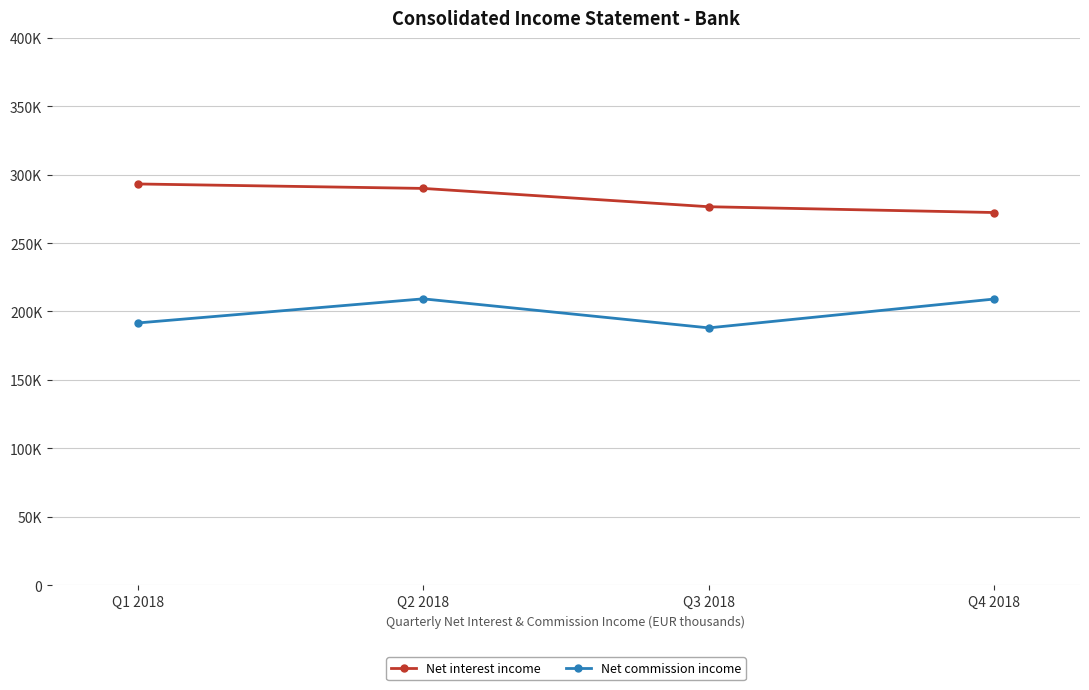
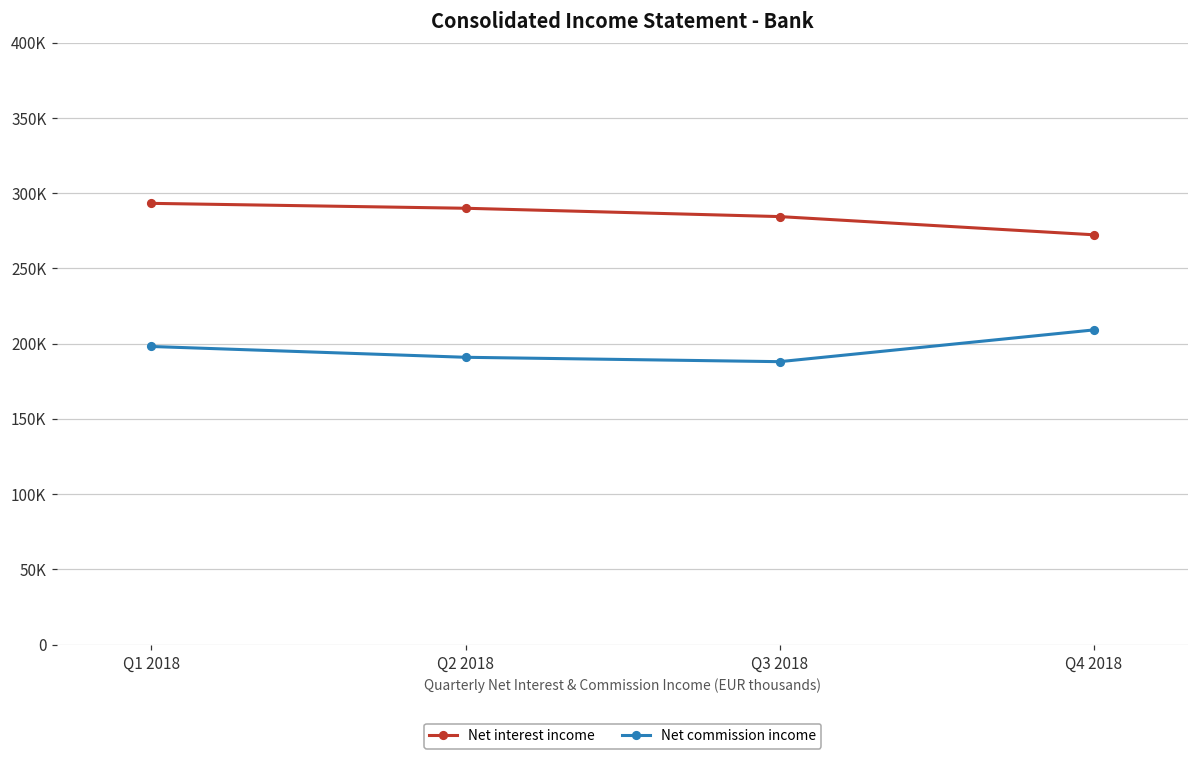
  {
    "Net interest income": {
      "Q1 2018": 293000,
      "Q2 2018": 290000,
-     "Q3 2018": 277000,
+     "Q3 2018": 284000,
      "Q4 2018": 272000
    },
    "Net commission income": {
-     "Q1 2018": 192000,
-     "Q2 2018": 209000,
+     "Q1 2018": 198000,
+     "Q2 2018": 191000,
      "Q3 2018": 188000,
      "Q4 2018": 209000
    }
  }
